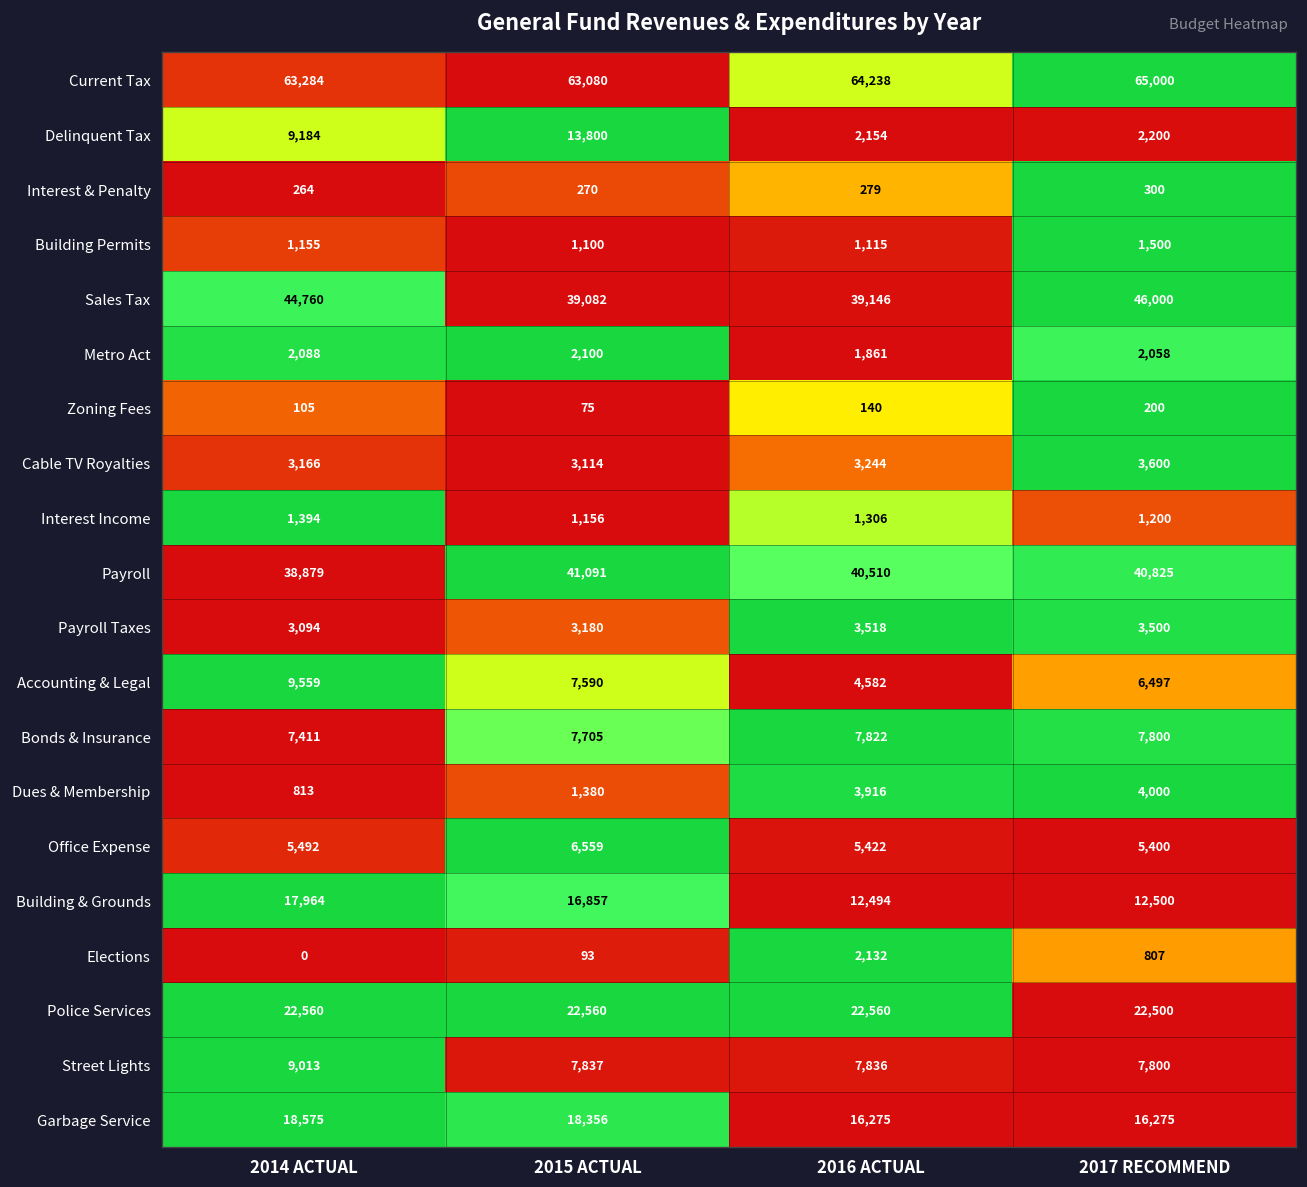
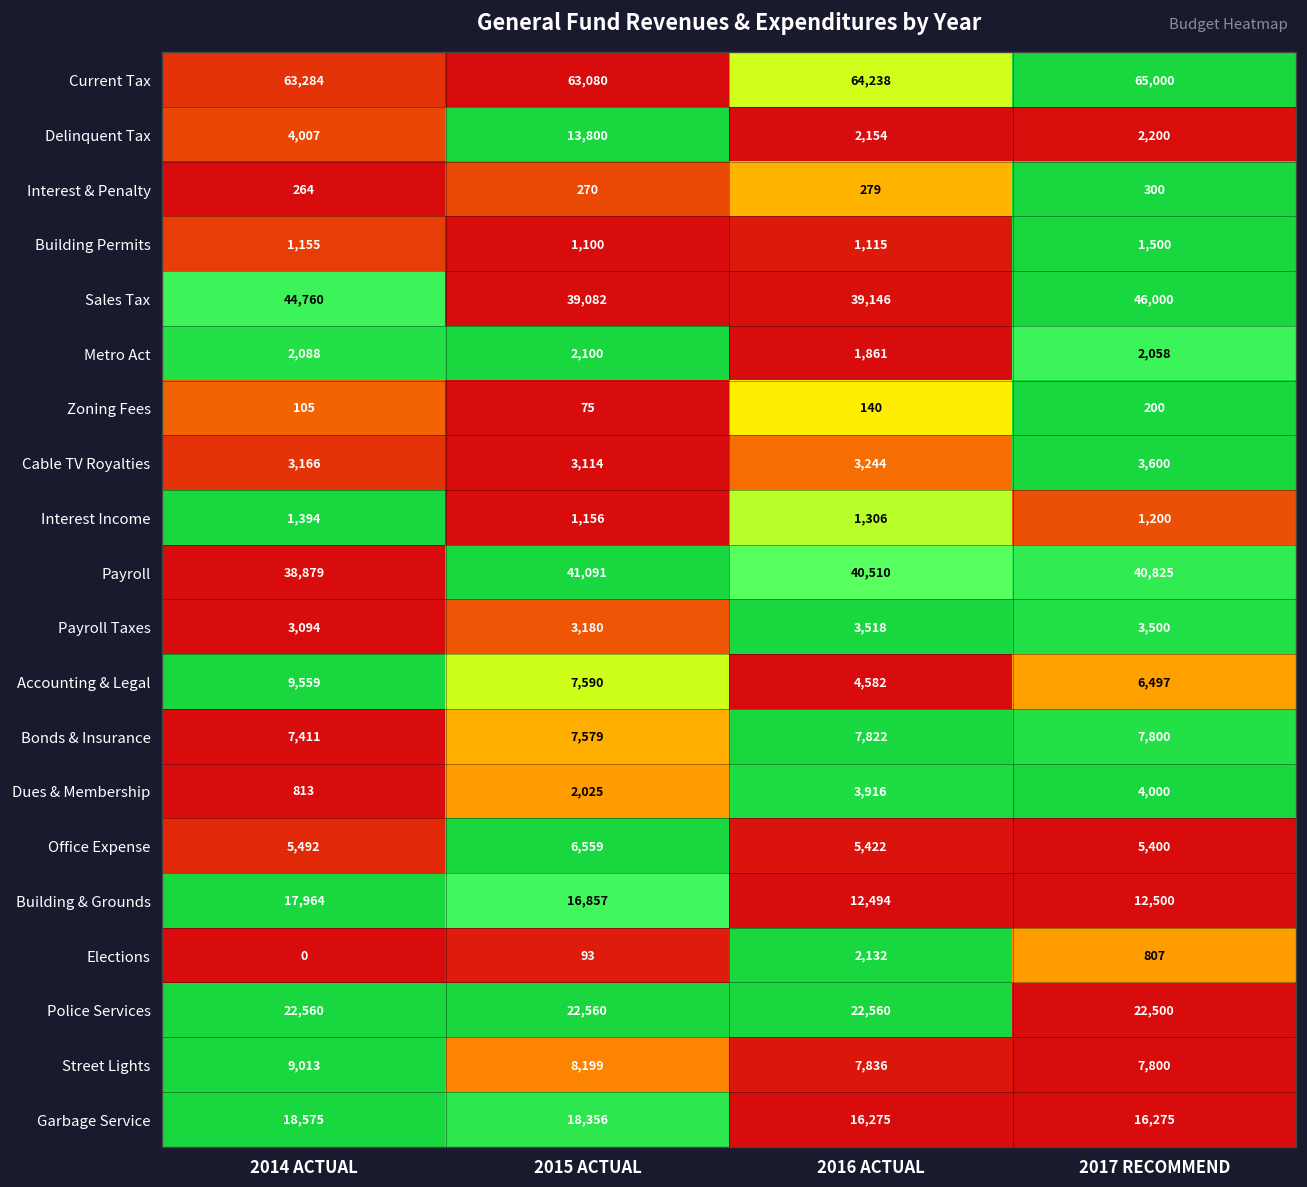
  {
    "Current Tax": {
      "2014 ACTUAL": "63,284",
      "2015 ACTUAL": "63,080",
      "2016 ACTUAL": "64,238",
      "2017 RECOMMEND": "65,000"
    },
    "Delinquent Tax": {
-     "2014 ACTUAL": "9,184",
+     "2014 ACTUAL": "4,007",
      "2015 ACTUAL": "13,800",
      "2016 ACTUAL": "2,154",
      "2017 RECOMMEND": "2,200"
    },
    "Interest & Penalty": {
      "2014 ACTUAL": "264",
      "2015 ACTUAL": "270",
      "2016 ACTUAL": "279",
      "2017 RECOMMEND": "300"
    },
    "Building Permits": {
      "2014 ACTUAL": "1,155",
      "2015 ACTUAL": "1,100",
      "2016 ACTUAL": "1,115",
      "2017 RECOMMEND": "1,500"
    },
    "Sales Tax": {
      "2014 ACTUAL": "44,760",
      "2015 ACTUAL": "39,082",
      "2016 ACTUAL": "39,146",
      "2017 RECOMMEND": "46,000"
    },
    "Metro Act": {
      "2014 ACTUAL": "2,088",
      "2015 ACTUAL": "2,100",
      "2016 ACTUAL": "1,861",
      "2017 RECOMMEND": "2,058"
    },
    "Zoning Fees": {
      "2014 ACTUAL": "105",
      "2015 ACTUAL": "75",
      "2016 ACTUAL": "140",
      "2017 RECOMMEND": "200"
    },
    "Cable TV Royalties": {
      "2014 ACTUAL": "3,166",
      "2015 ACTUAL": "3,114",
      "2016 ACTUAL": "3,244",
      "2017 RECOMMEND": "3,600"
    },
    "Interest Income": {
      "2014 ACTUAL": "1,394",
      "2015 ACTUAL": "1,156",
      "2016 ACTUAL": "1,306",
      "2017 RECOMMEND": "1,200"
    },
    "Payroll": {
      "2014 ACTUAL": "38,879",
      "2015 ACTUAL": "41,091",
      "2016 ACTUAL": "40,510",
      "2017 RECOMMEND": "40,825"
    },
    "Payroll Taxes": {
      "2014 ACTUAL": "3,094",
      "2015 ACTUAL": "3,180",
      "2016 ACTUAL": "3,518",
      "2017 RECOMMEND": "3,500"
    },
    "Accounting & Legal": {
      "2014 ACTUAL": "9,559",
      "2015 ACTUAL": "7,590",
      "2016 ACTUAL": "4,582",
      "2017 RECOMMEND": "6,497"
    },
    "Bonds & Insurance": {
      "2014 ACTUAL": "7,411",
-     "2015 ACTUAL": "7,705",
+     "2015 ACTUAL": "7,579",
      "2016 ACTUAL": "7,822",
      "2017 RECOMMEND": "7,800"
    },
    "Dues & Membership": {
      "2014 ACTUAL": "813",
-     "2015 ACTUAL": "1,380",
+     "2015 ACTUAL": "2,025",
      "2016 ACTUAL": "3,916",
      "2017 RECOMMEND": "4,000"
    },
    "Office Expense": {
      "2014 ACTUAL": "5,492",
      "2015 ACTUAL": "6,559",
      "2016 ACTUAL": "5,422",
      "2017 RECOMMEND": "5,400"
    },
    "Building & Grounds": {
      "2014 ACTUAL": "17,964",
      "2015 ACTUAL": "16,857",
      "2016 ACTUAL": "12,494",
      "2017 RECOMMEND": "12,500"
    },
    "Elections": {
      "2014 ACTUAL": "0",
      "2015 ACTUAL": "93",
      "2016 ACTUAL": "2,132",
      "2017 RECOMMEND": "807"
    },
    "Police Services": {
      "2014 ACTUAL": "22,560",
      "2015 ACTUAL": "22,560",
      "2016 ACTUAL": "22,560",
      "2017 RECOMMEND": "22,500"
    },
    "Street Lights": {
      "2014 ACTUAL": "9,013",
-     "2015 ACTUAL": "7,837",
+     "2015 ACTUAL": "8,199",
      "2016 ACTUAL": "7,836",
      "2017 RECOMMEND": "7,800"
    },
    "Garbage Service": {
      "2014 ACTUAL": "18,575",
      "2015 ACTUAL": "18,356",
      "2016 ACTUAL": "16,275",
      "2017 RECOMMEND": "16,275"
    }
  }
